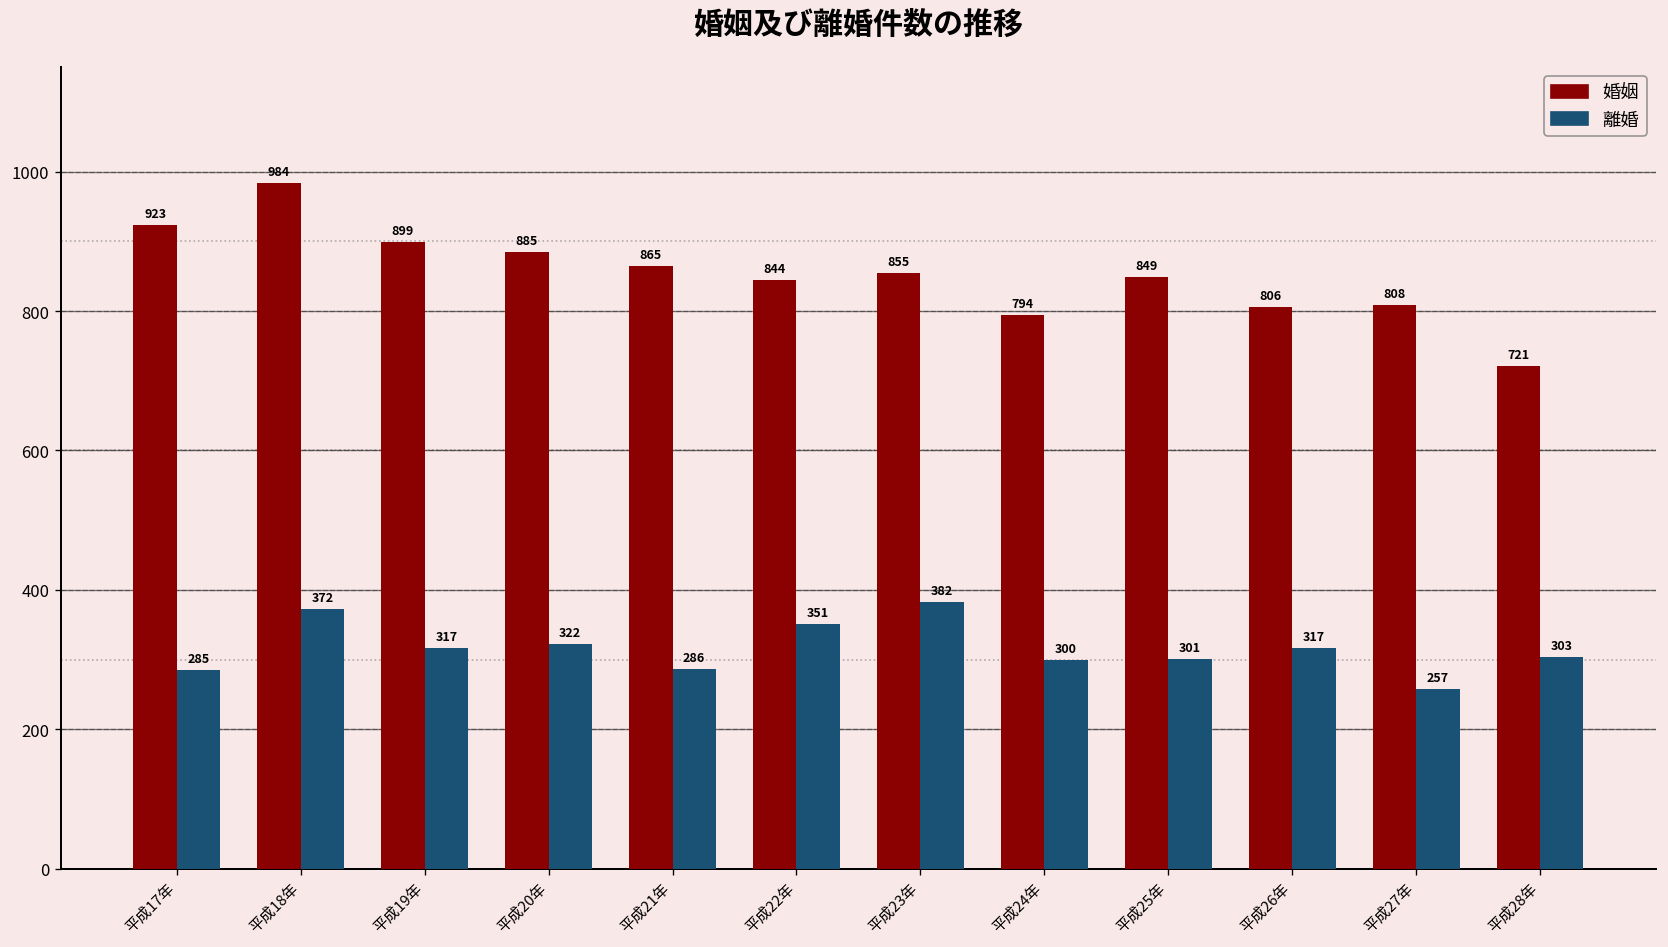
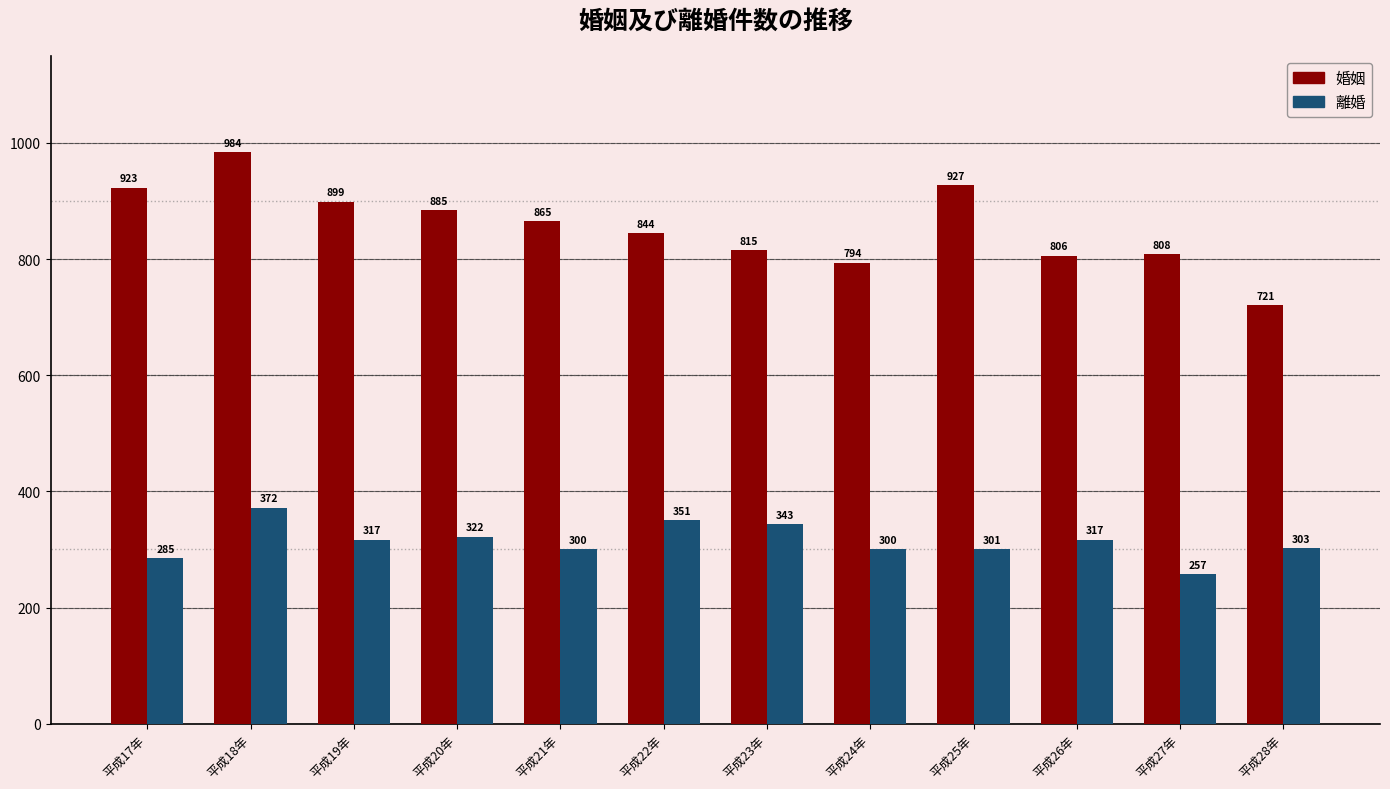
  {
    "婚姻": {
      "平成17年": 923,
      "平成18年": 984,
      "平成19年": 899,
      "平成20年": 885,
      "平成21年": 865,
      "平成22年": 844,
-     "平成23年": 855,
+     "平成23年": 815,
      "平成24年": 794,
-     "平成25年": 849,
+     "平成25年": 927,
      "平成26年": 806,
      "平成27年": 808,
      "平成28年": 721
    },
    "離婚": {
      "平成17年": 285,
      "平成18年": 372,
      "平成19年": 317,
      "平成20年": 322,
-     "平成21年": 286,
+     "平成21年": 300,
      "平成22年": 351,
-     "平成23年": 382,
+     "平成23年": 343,
      "平成24年": 300,
      "平成25年": 301,
      "平成26年": 317,
      "平成27年": 257,
      "平成28年": 303
    }
  }
